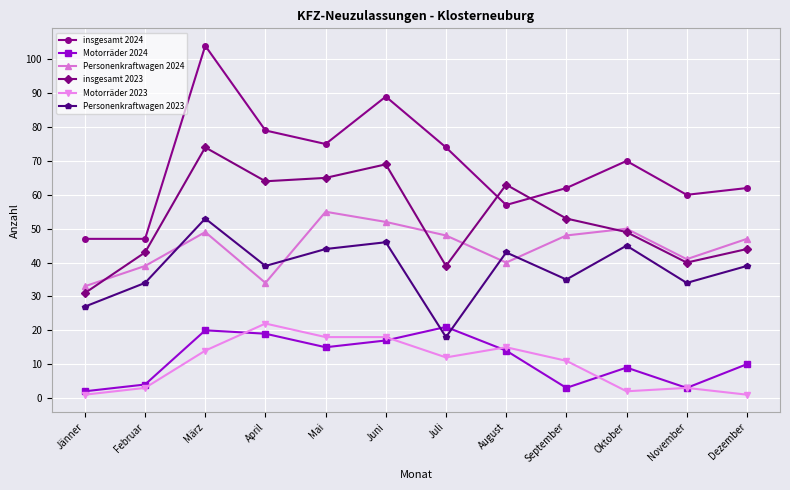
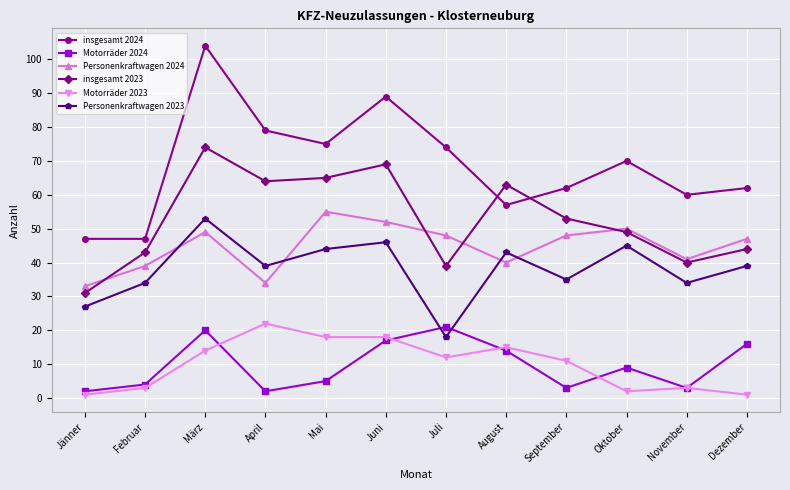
  {
    "Motorräder 2024": {
      "Jänner": 2,
      "Februar": 4,
      "März": 20,
-     "April": 19,
-     "Mai": 15,
+     "April": 2,
+     "Mai": 5,
      "Juni": 17,
      "Juli": 21,
      "August": 14,
      "September": 3,
      "Oktober": 9,
-     "Dezember": 10
+     "Dezember": 16
    }
  }
